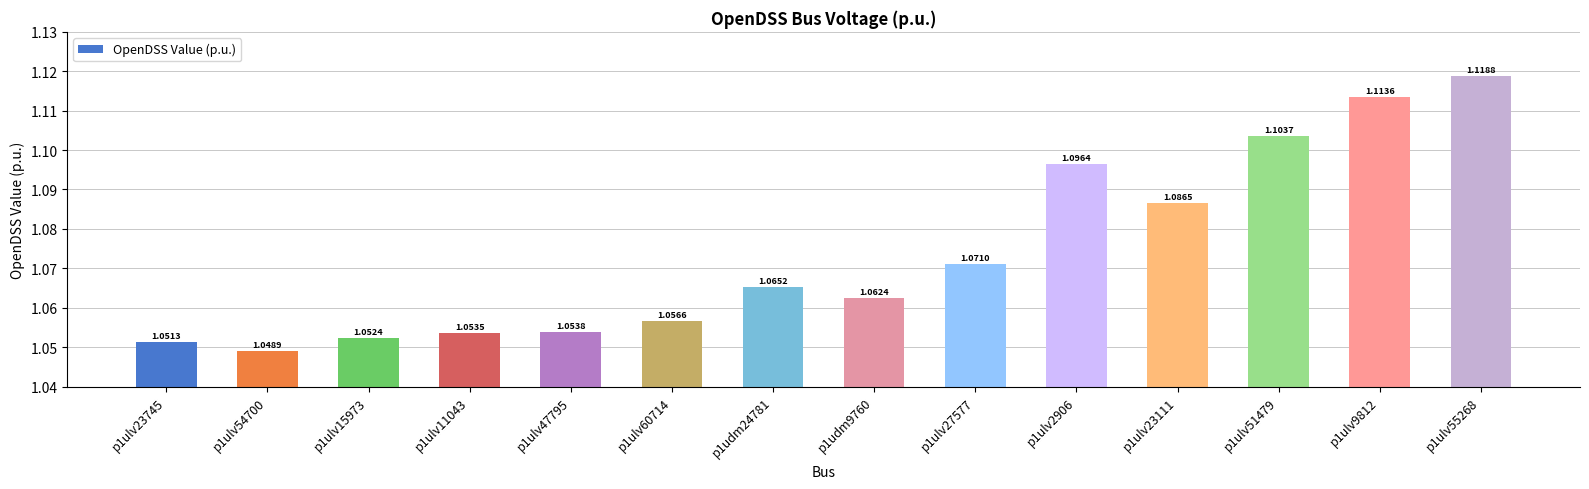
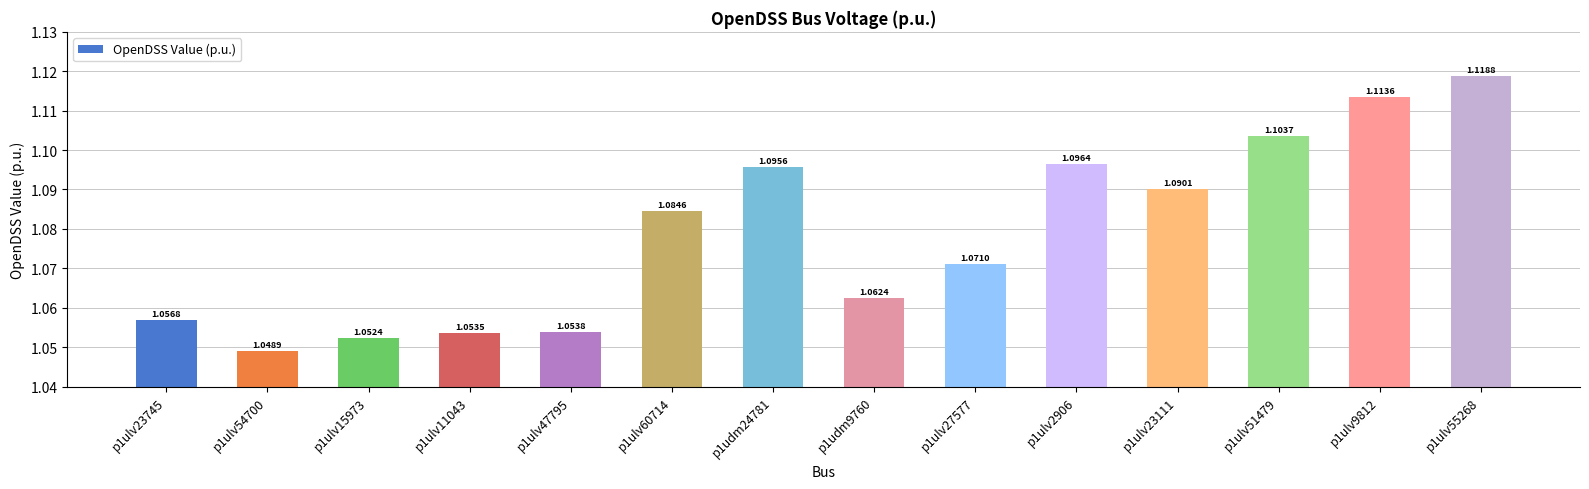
  {
-   "p1ulv23745": 1.0513,
+   "p1ulv23745": 1.0568,
    "p1ulv54700": 1.0489,
    "p1ulv15973": 1.0524,
    "p1ulv11043": 1.0535,
    "p1ulv47795": 1.0538,
-   "p1ulv60714": 1.0566,
-   "p1udm24781": 1.0652,
+   "p1ulv60714": 1.0846,
+   "p1udm24781": 1.0956,
    "p1udm9760": 1.0624,
    "p1ulv27577": 1.0710,
    "p1ulv2906": 1.0964,
-   "p1ulv23111": 1.0865,
+   "p1ulv23111": 1.0901,
    "p1ulv51479": 1.1037,
    "p1ulv9812": 1.1136,
    "p1ulv55268": 1.1188
  }
